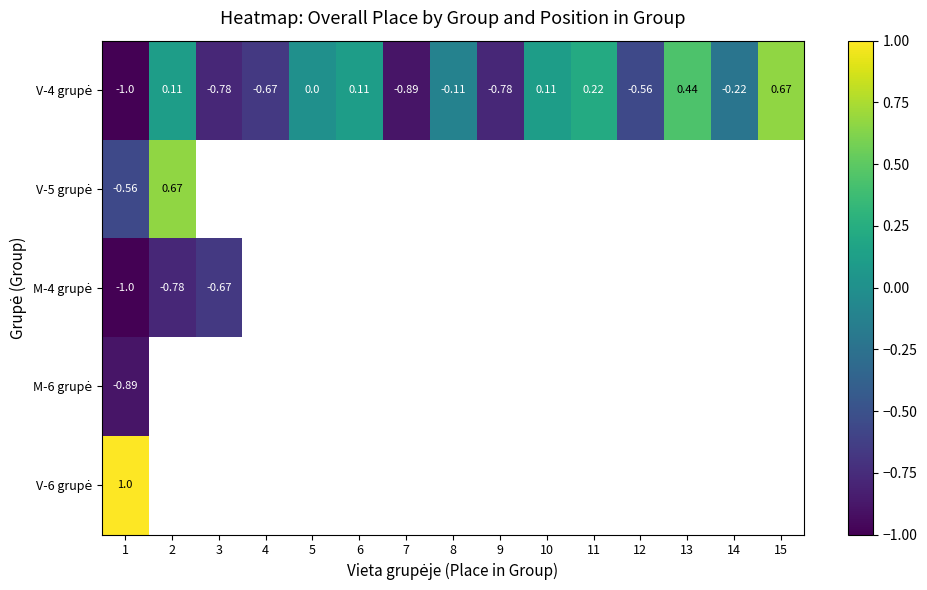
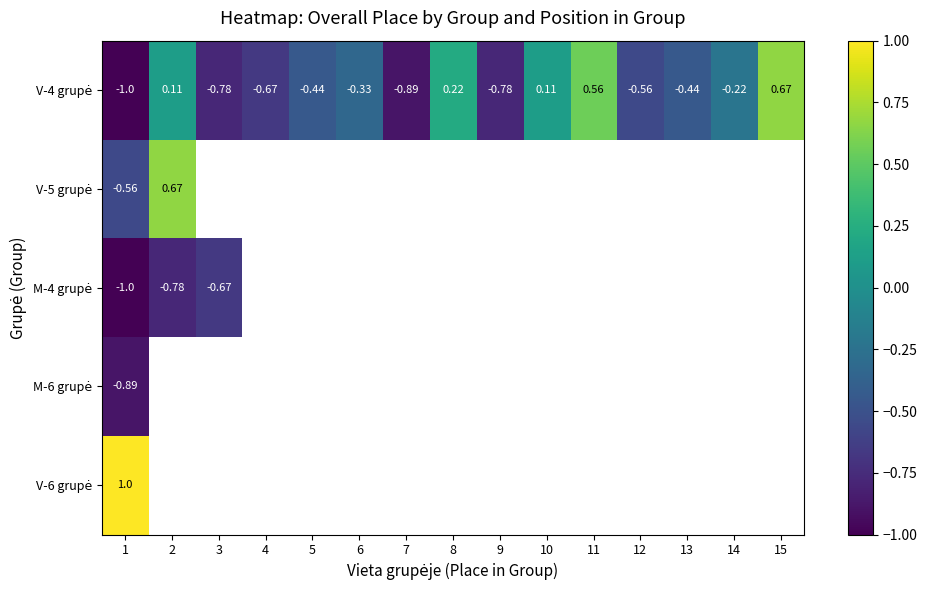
  {
    "V-4 grupė": {
      "1": -1.0,
      "2": 0.11,
      "3": -0.78,
      "4": -0.67,
-     "5": 0.0,
-     "6": 0.11,
+     "5": -0.44,
+     "6": -0.33,
      "7": -0.89,
-     "8": -0.11,
+     "8": 0.22,
      "9": -0.78,
      "10": 0.11,
-     "11": 0.22,
+     "11": 0.56,
      "12": -0.56,
-     "13": 0.44,
+     "13": -0.44,
      "14": -0.22,
      "15": 0.67
    },
    "V-5 grupė": {
      "1": -0.56,
      "2": 0.67
    },
    "M-4 grupė": {
      "1": -1.0,
      "2": -0.78,
      "3": -0.67
    },
    "M-6 grupė": {
      "1": -0.89
    },
    "V-6 grupė": {
      "1": 1.0
    }
  }
